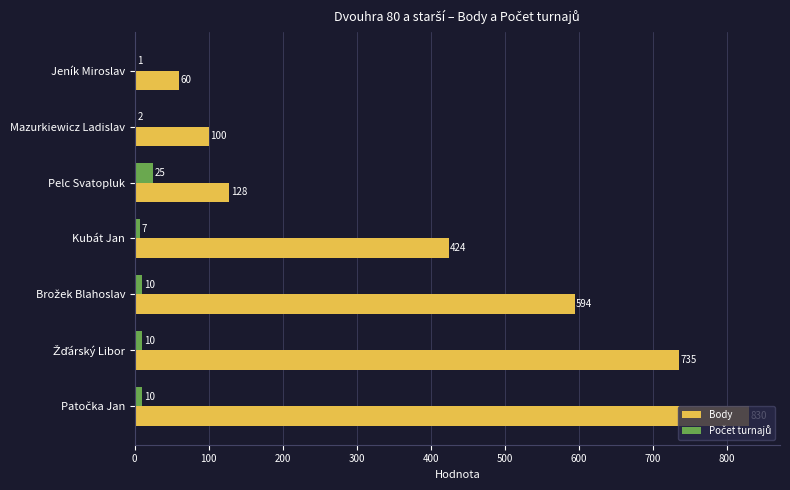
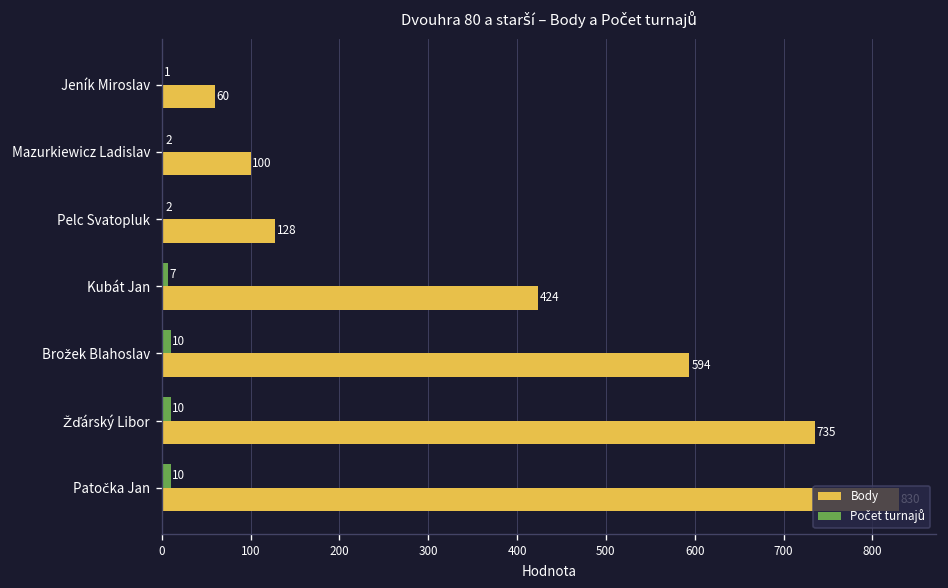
  {
    "Body": {
      "Jeník Miroslav": 60,
      "Mazurkiewicz Ladislav": 100,
      "Pelc Svatopluk": 128,
      "Kubát Jan": 424,
      "Brožek Blahoslav": 594,
      "Žďárský Libor": 735
    },
    "Počet turnajů": {
      "Jeník Miroslav": 1,
      "Mazurkiewicz Ladislav": 2,
-     "Pelc Svatopluk": 25,
+     "Pelc Svatopluk": 2,
      "Kubát Jan": 7,
      "Brožek Blahoslav": 10,
      "Žďárský Libor": 10,
      "Patočka Jan": 10
    }
  }
